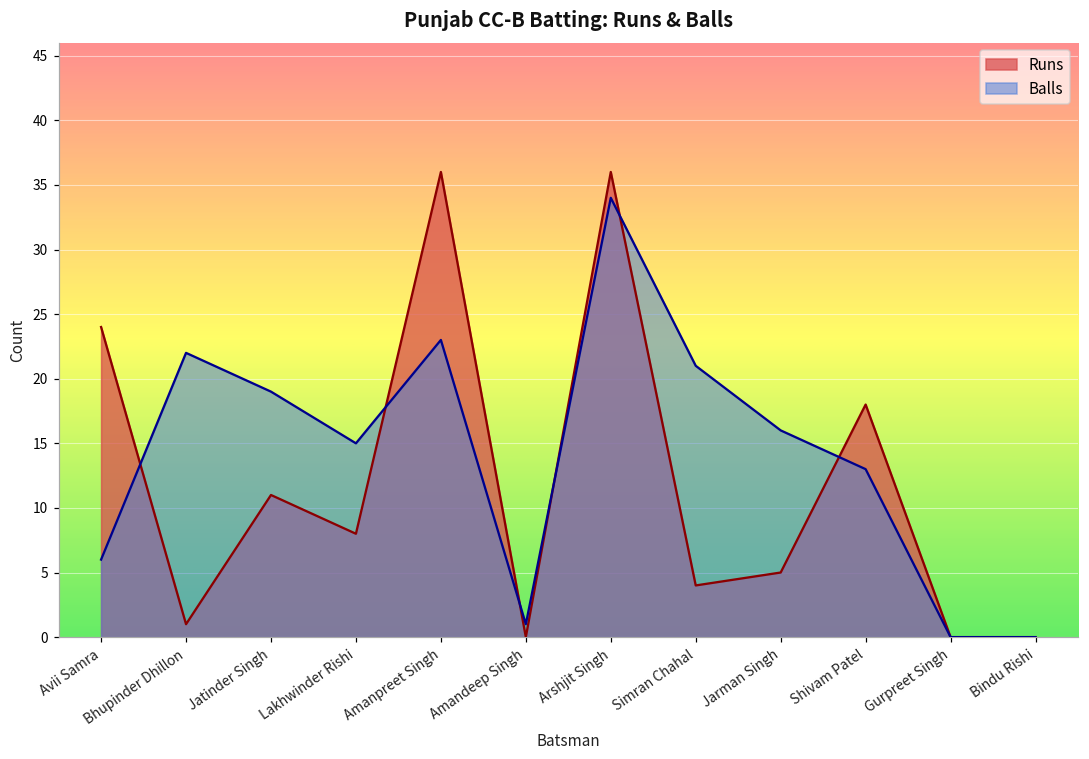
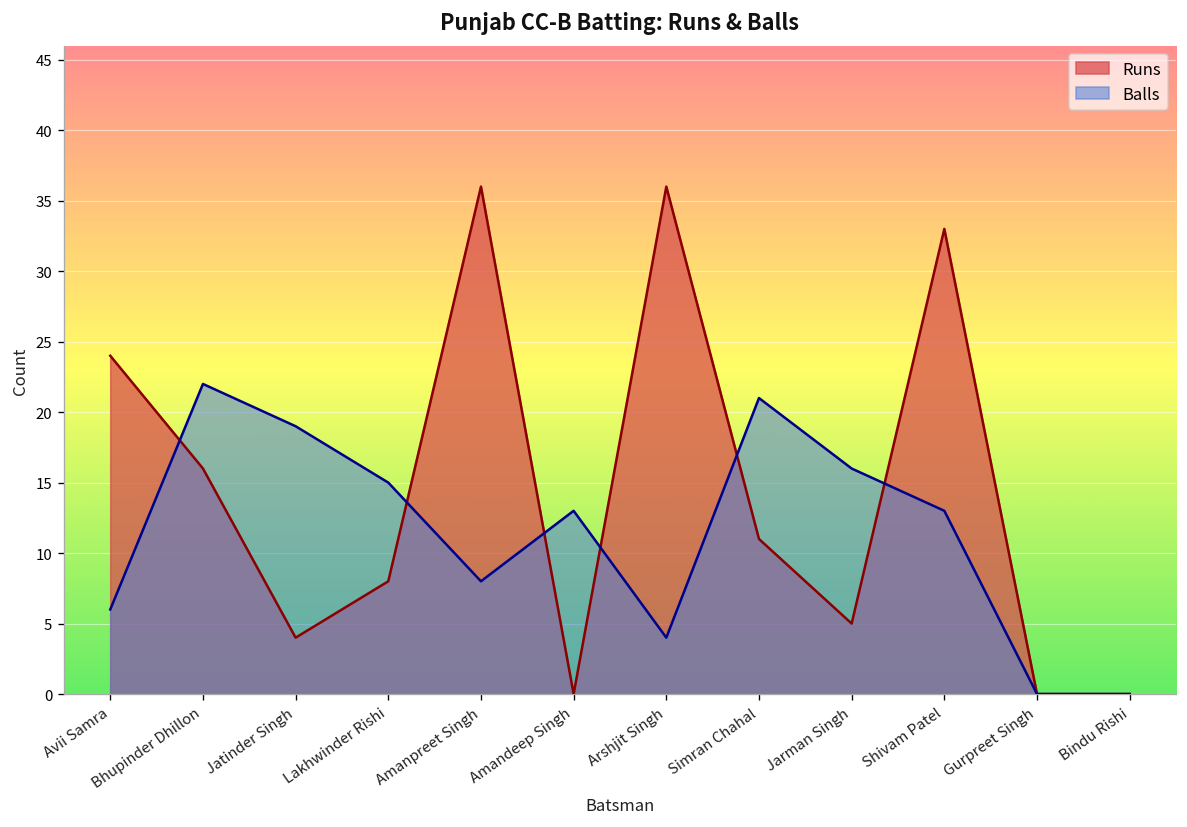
  {
    "Runs": {
      "Avii Samra": 24,
-     "Bhupinder Dhillon": 1,
-     "Jatinder Singh": 11,
+     "Bhupinder Dhillon": 16,
+     "Jatinder Singh": 4,
      "Lakhwinder Rishi": 8,
      "Amanpreet Singh": 36,
      "Amandeep Singh": 0,
      "Arshjit Singh": 36,
-     "Simran Chahal": 4,
+     "Simran Chahal": 11,
      "Jarman Singh": 5,
-     "Shivam Patel": 18
+     "Shivam Patel": 33
    },
    "Balls": {
      "Avii Samra": 6,
      "Bhupinder Dhillon": 22,
      "Jatinder Singh": 19,
      "Lakhwinder Rishi": 15,
-     "Amanpreet Singh": 23,
-     "Amandeep Singh": 1,
-     "Arshjit Singh": 34,
+     "Amanpreet Singh": 8,
+     "Amandeep Singh": 13,
+     "Arshjit Singh": 4,
      "Simran Chahal": 21,
      "Jarman Singh": 16,
      "Shivam Patel": 13
    }
  }
